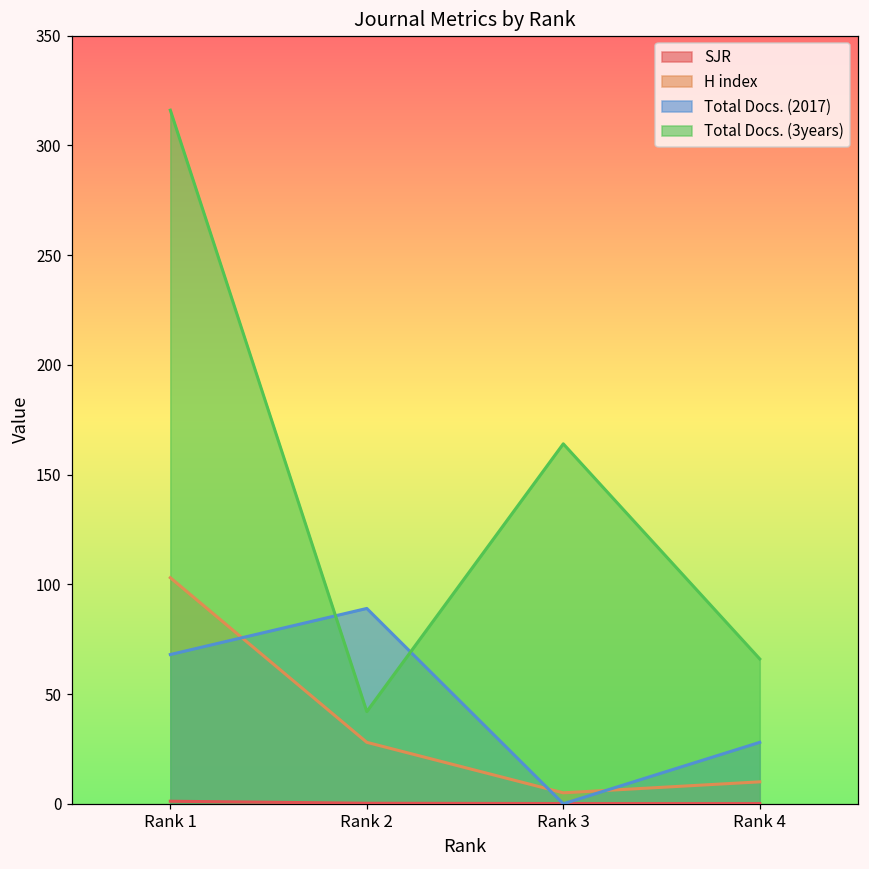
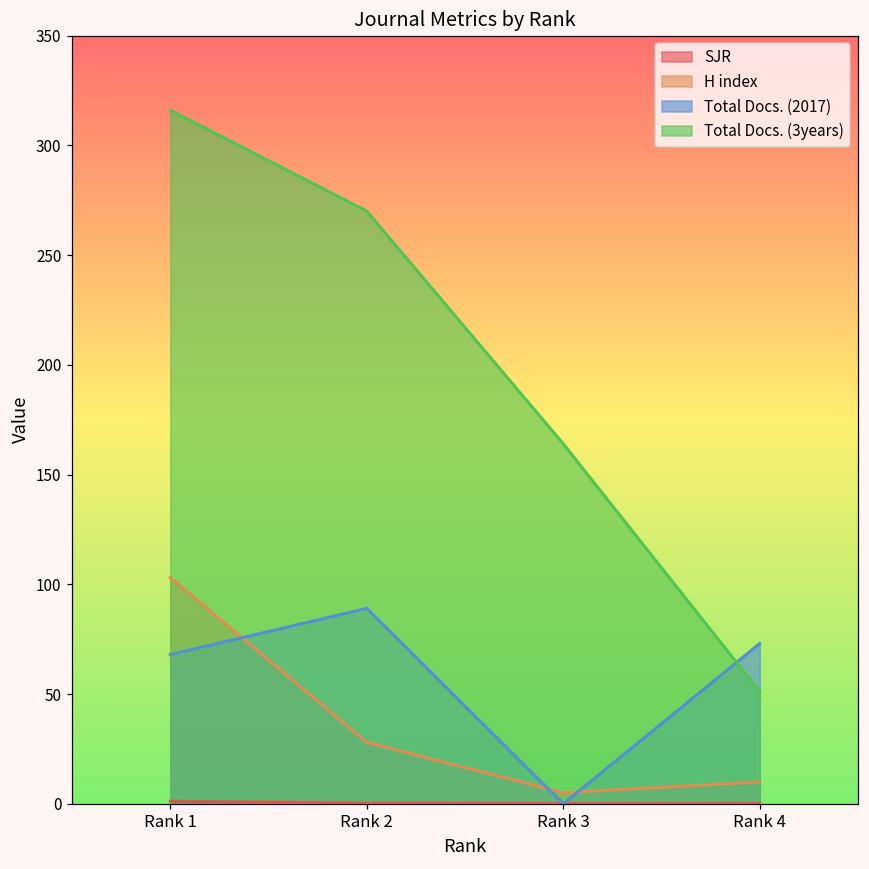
  {
    "Total Docs. (2017)": {
      "Rank 1": 68,
      "Rank 2": 89,
-     "Rank 4": 28
+     "Rank 4": 73
    },
    "Total Docs. (3years)": {
      "Rank 1": 316,
-     "Rank 2": 42,
+     "Rank 2": 270,
      "Rank 3": 164,
-     "Rank 4": 66
+     "Rank 4": 51
    }
  }
